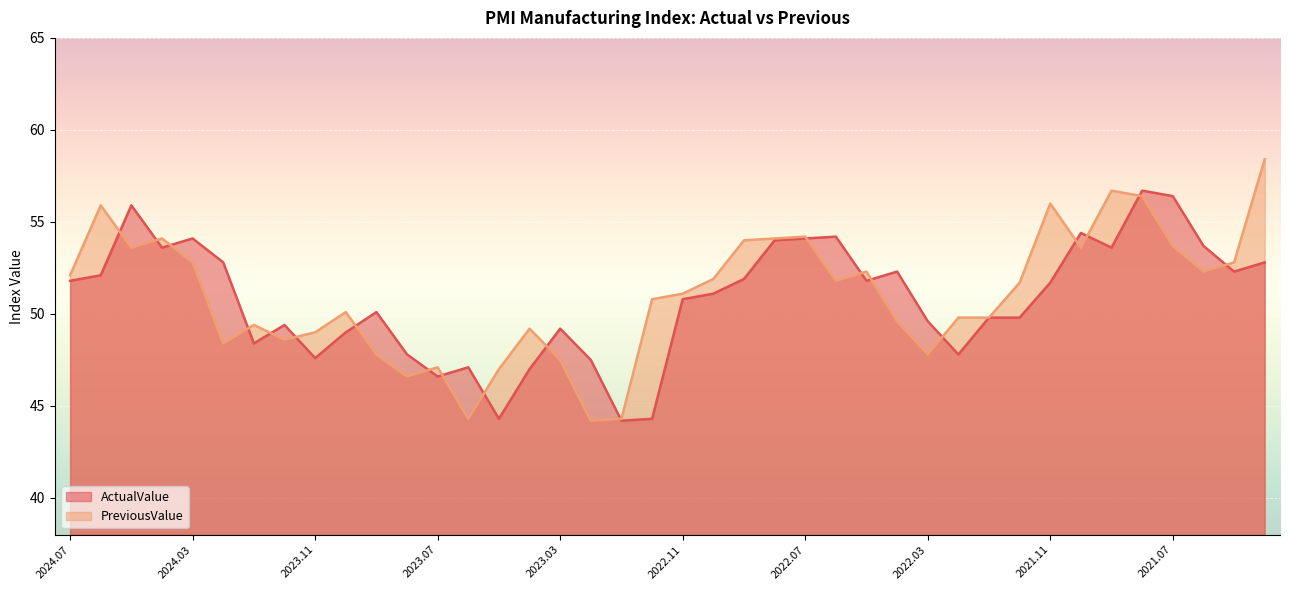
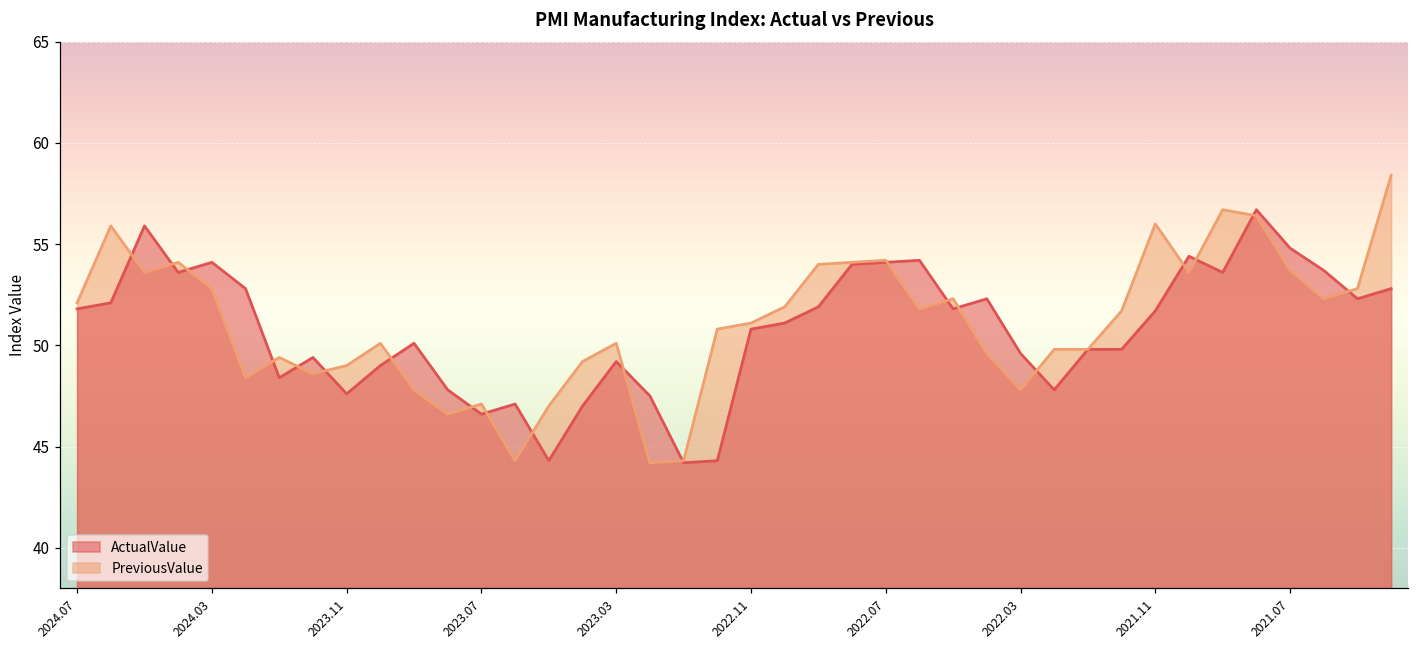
  {
    "ActualValue": {
      "2024.07": 51.8,
      "2024.03": 54.1,
      "2023.11": 47.6,
      "2023.07": 46.6,
      "2023.03": 49.2,
      "2022.11": 50.8,
      "2022.03": 49.6,
      "2021.11": 51.7,
-     "2021.07": 56.4
+     "2021.07": 54.8
    },
    "PreviousValue": {
      "2024.07": 52.1,
      "2024.03": 52.8,
      "2023.11": 49.0,
      "2023.07": 47.1,
-     "2023.03": 47.5,
+     "2023.03": 50.1,
      "2022.11": 51.1,
      "2022.03": 47.8,
      "2021.11": 56.0,
      "2021.07": 53.7
    }
  }
